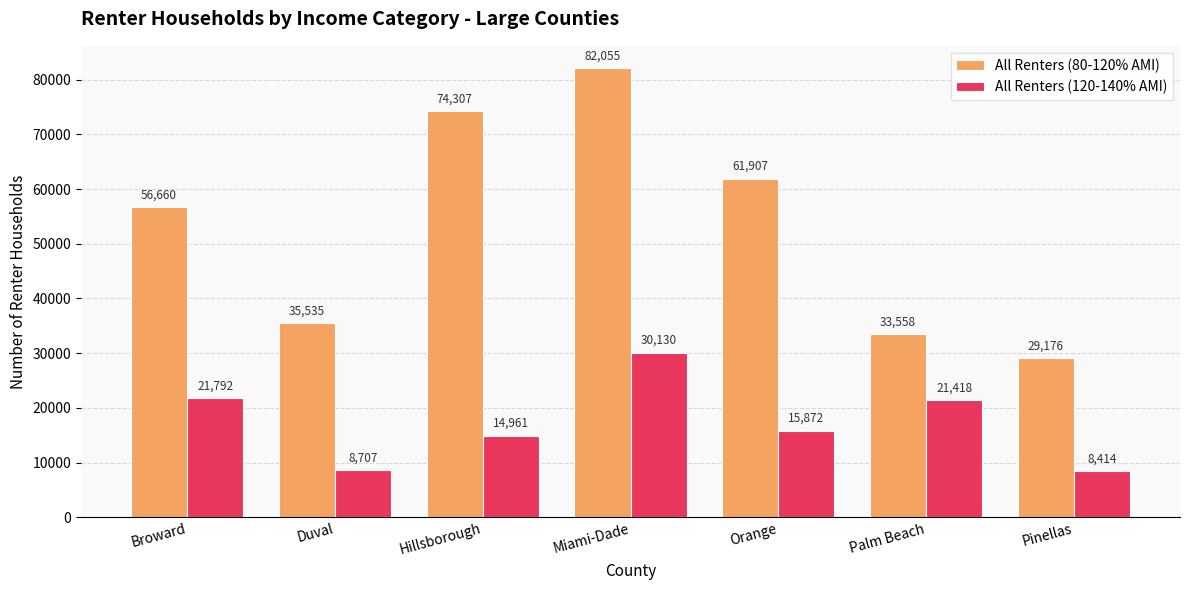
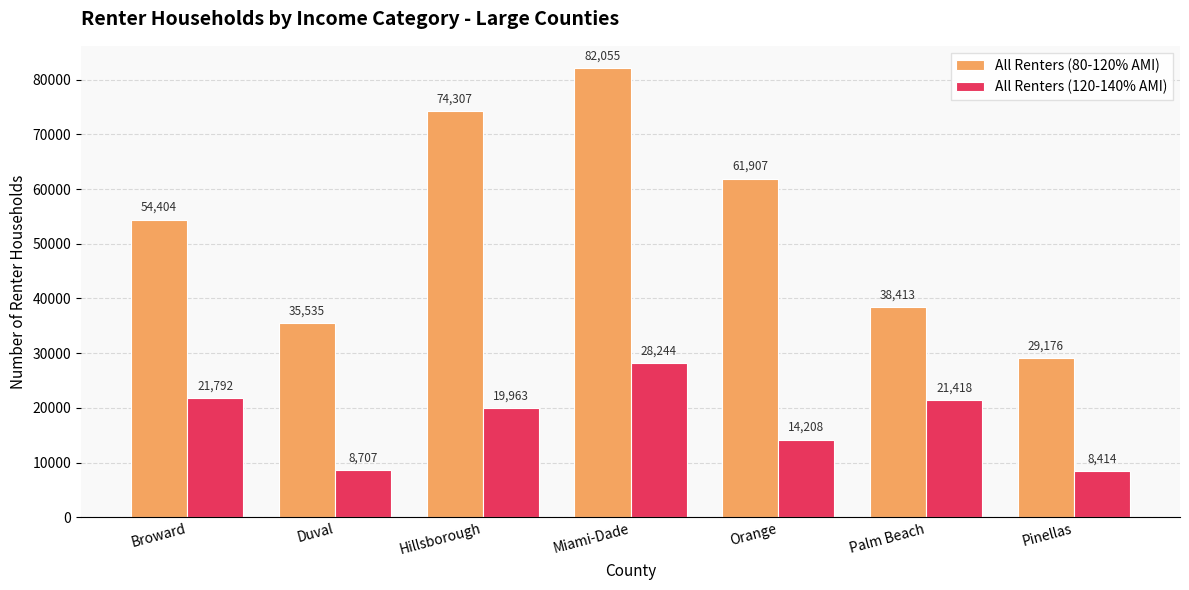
  {
    "All Renters (80-120% AMI)": {
-     "Broward": "56,660",
+     "Broward": "54,404",
      "Duval": "35,535",
      "Hillsborough": "74,307",
      "Miami-Dade": "82,055",
      "Orange": "61,907",
-     "Palm Beach": "33,558",
+     "Palm Beach": "38,413",
      "Pinellas": "29,176"
    },
    "All Renters (120-140% AMI)": {
      "Broward": "21,792",
      "Duval": "8,707",
-     "Hillsborough": "14,961",
-     "Miami-Dade": "30,130",
-     "Orange": "15,872",
+     "Hillsborough": "19,963",
+     "Miami-Dade": "28,244",
+     "Orange": "14,208",
      "Palm Beach": "21,418",
      "Pinellas": "8,414"
    }
  }
